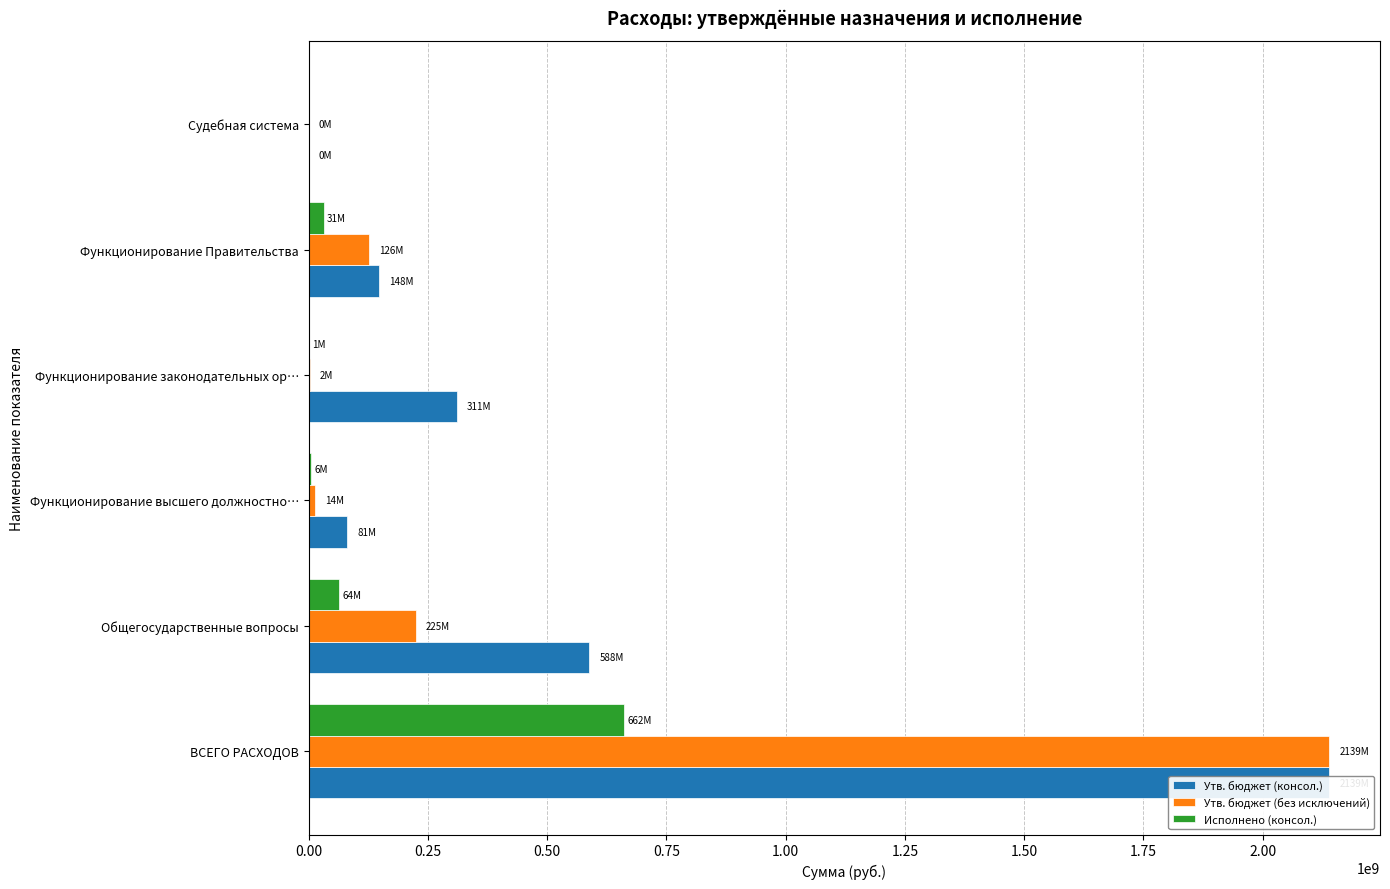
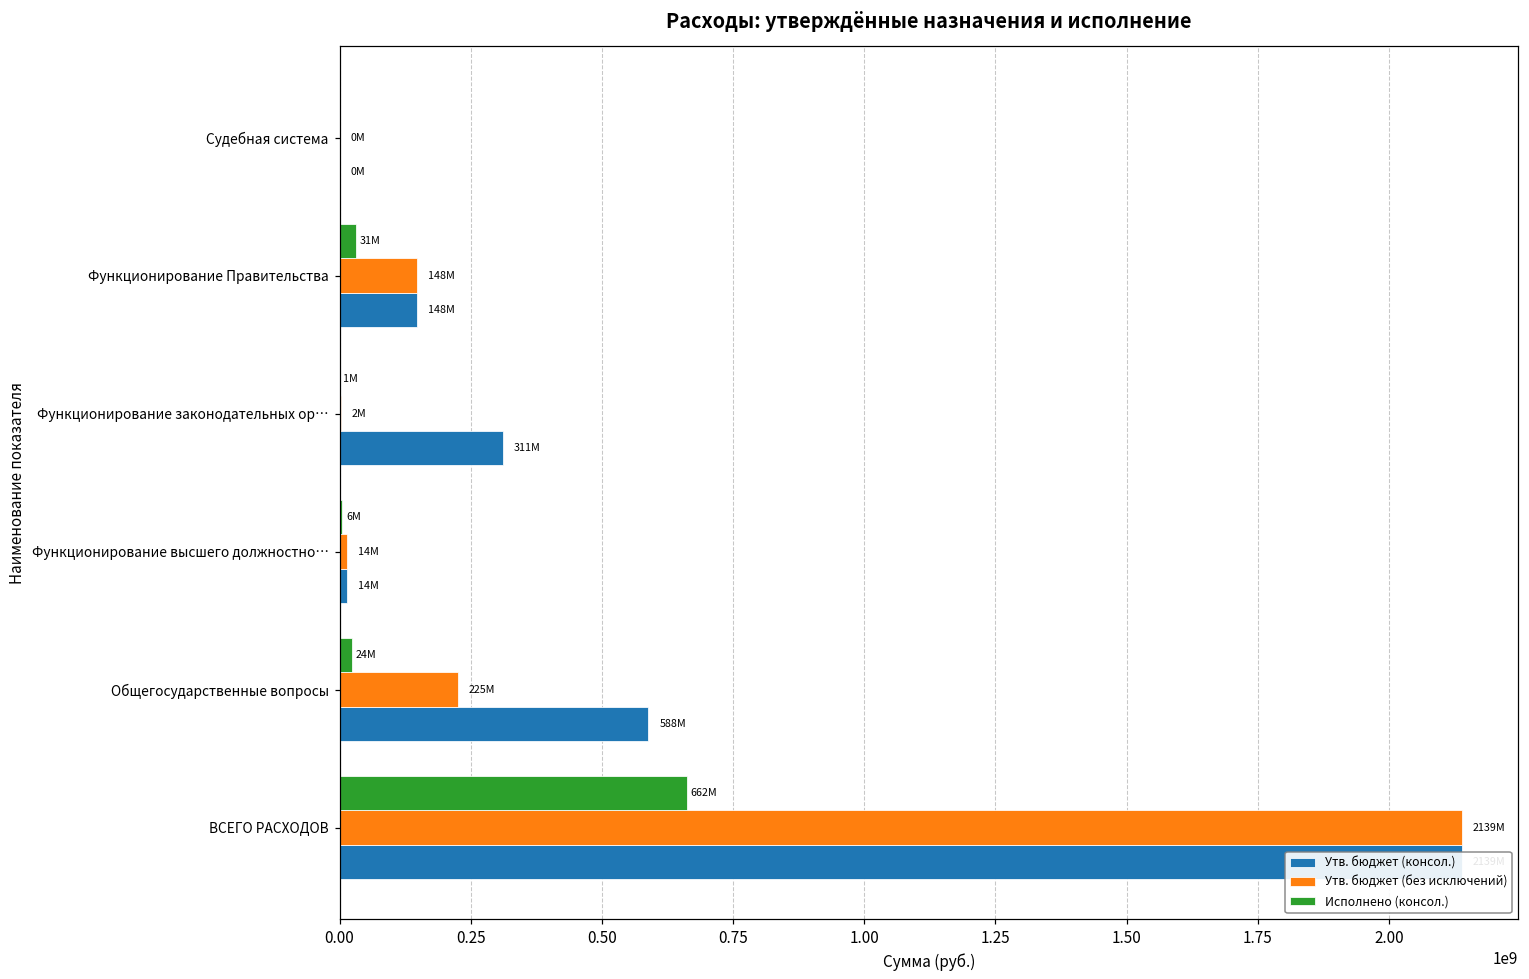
  {
    "Утв. бюджет (консол.)": {
      "Функционирование Правительства": "148M",
      "Функционирование законодательных ор…": "311M",
-     "Функционирование высшего должностно…": "81M",
+     "Функционирование высшего должностно…": "14M",
      "Общегосударственные вопросы": "588M"
    },
    "Утв. бюджет (без исключений)": {
-     "Функционирование Правительства": "126M",
+     "Функционирование Правительства": "148M",
      "Функционирование законодательных ор…": "2M",
      "Функционирование высшего должностно…": "14M",
      "Общегосударственные вопросы": "225M",
      "ВСЕГО РАСХОДОВ": "2139M"
    },
    "Исполнено (консол.)": {
      "Функционирование Правительства": "31M",
      "Функционирование законодательных ор…": "1M",
      "Функционирование высшего должностно…": "6M",
-     "Общегосударственные вопросы": "64M",
+     "Общегосударственные вопросы": "24M",
      "ВСЕГО РАСХОДОВ": "662M"
    }
  }
